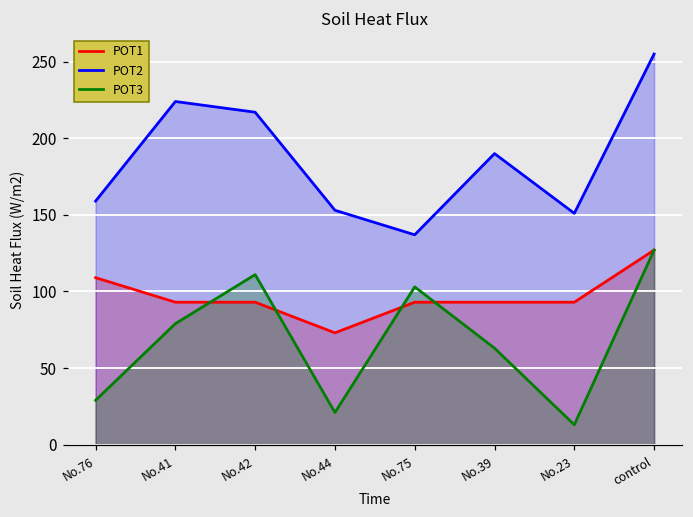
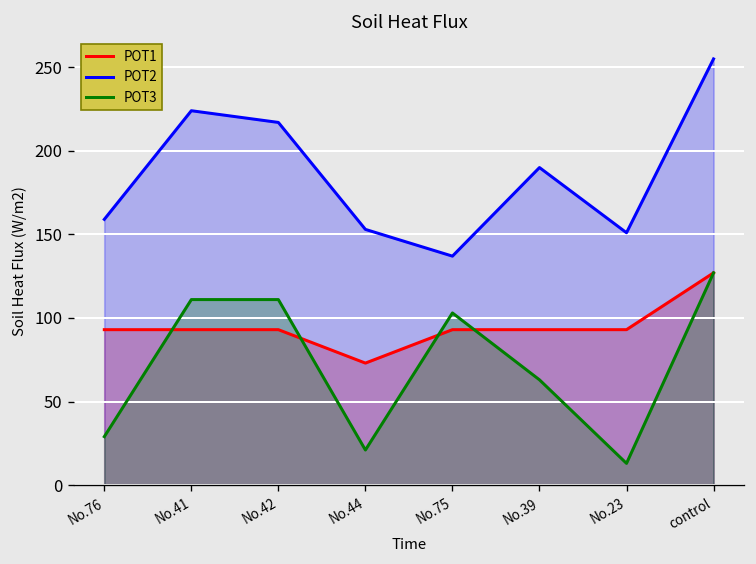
  {
    "POT1": {
-     "No.76": 109,
+     "No.76": 93,
      "No.41": 93,
      "No.42": 93,
      "No.44": 73,
      "No.75": 93,
      "No.39": 93,
      "No.23": 93
    },
    "POT2": {
      "No.76": 159,
      "No.41": 224,
      "No.42": 217,
      "No.44": 153,
      "No.75": 137,
      "No.39": 190,
      "No.23": 151,
      "control": 255
    },
    "POT3": {
      "No.76": 29,
-     "No.41": 79,
+     "No.41": 111,
      "No.42": 111,
      "No.44": 21,
      "No.75": 103,
      "No.39": 63,
      "No.23": 13
    }
  }
